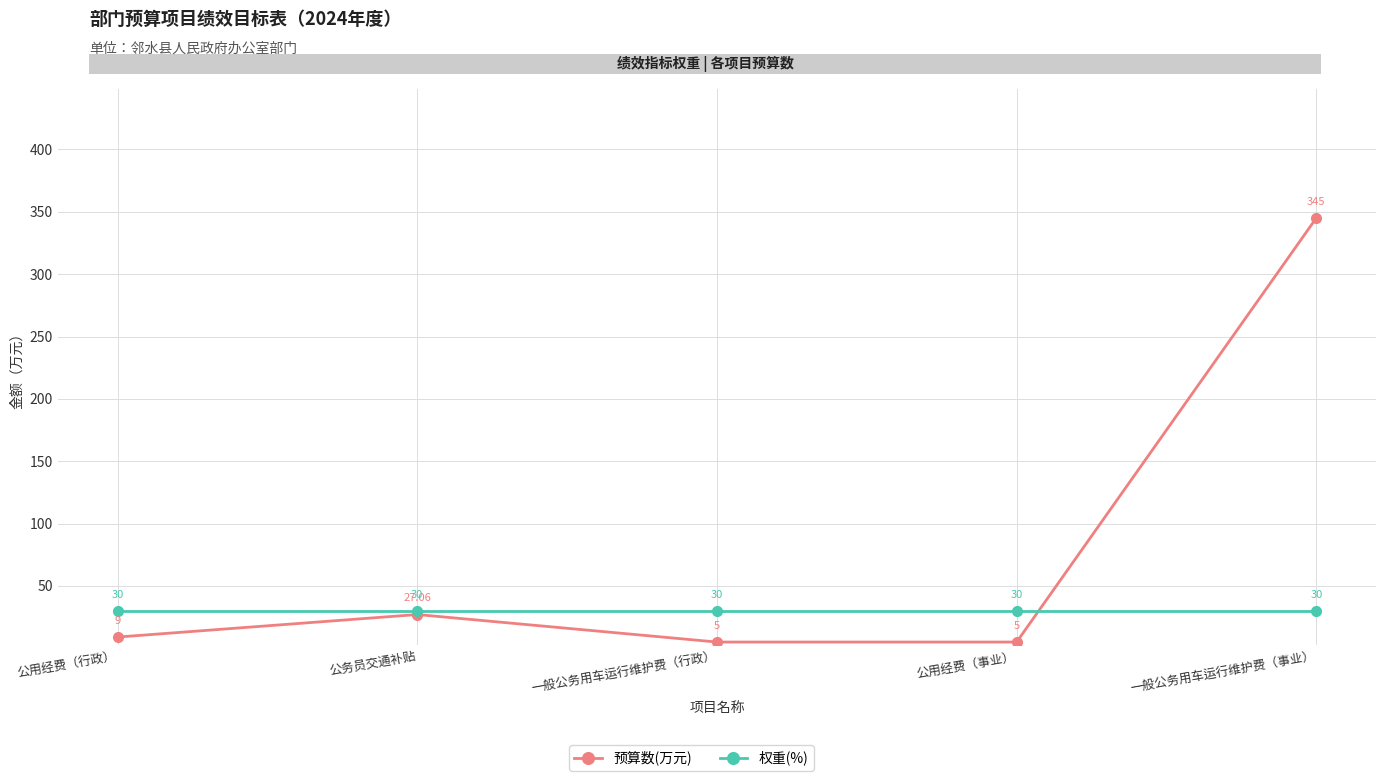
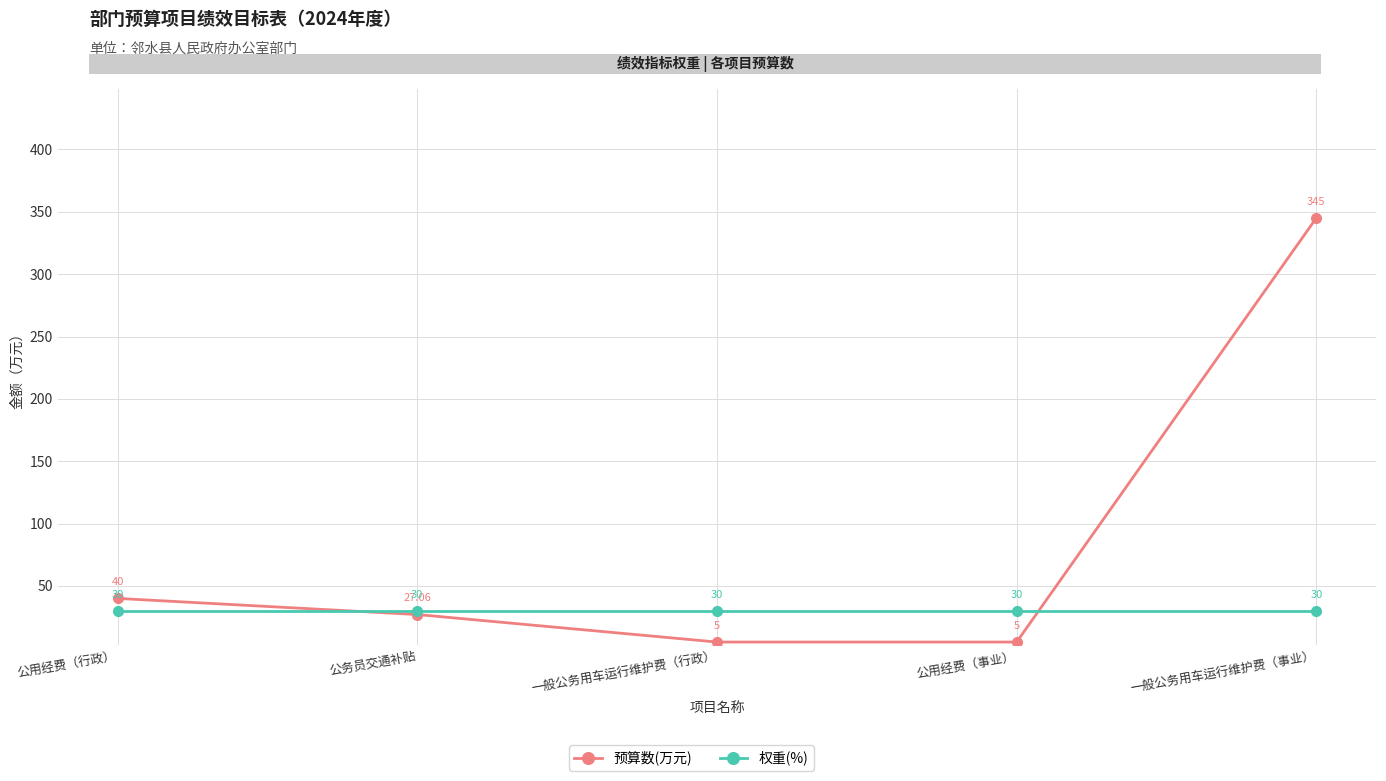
  {
    "预算数(万元)": {
-     "公用经费（行政）": 9,
+     "公用经费（行政）": 40,
      "一般公务用车运行维护费（行政）": 5,
      "公用经费（事业）": 5,
      "一般公务用车运行维护费（事业）": 345
    },
    "权重(%)": {
      "公用经费（行政）": 30,
      "一般公务用车运行维护费（行政）": 30,
      "公用经费（事业）": 30,
      "一般公务用车运行维护费（事业）": 30
    }
  }
